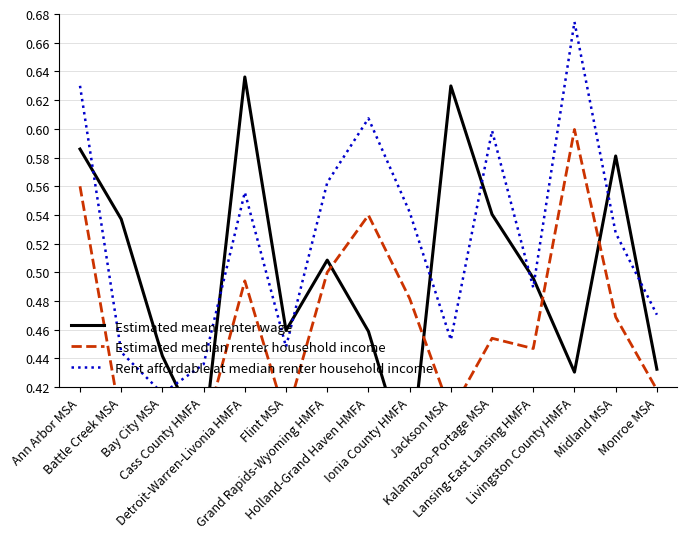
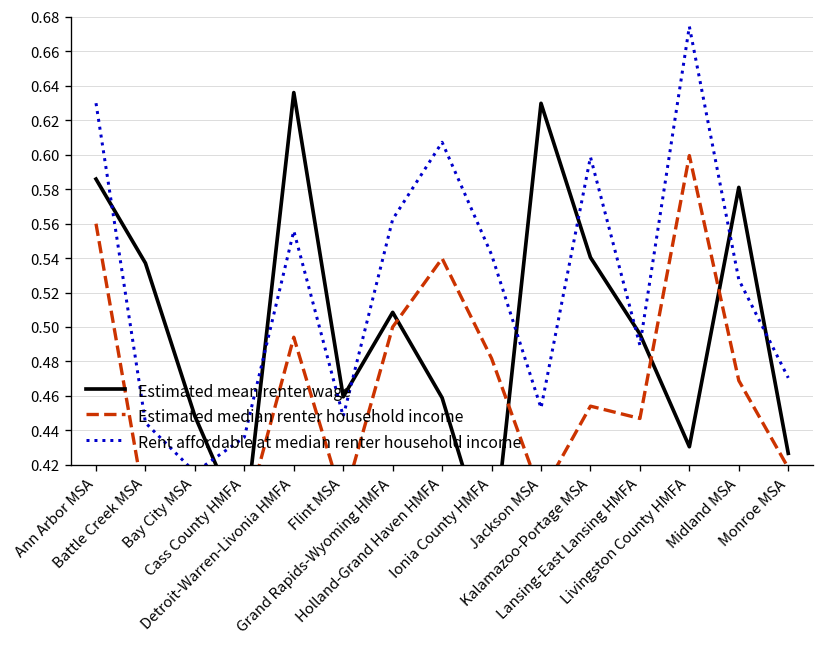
  {
    "Estimated mean renter wage": {
      "Ann Arbor MSA": 0.586,
      "Battle Creek MSA": 0.537,
-     "Bay City MSA": 0.442,
+     "Bay City MSA": 0.448,
      "Detroit-Warren-Livonia HMFA": 0.636,
      "Flint MSA": 0.459,
      "Grand Rapids-Wyoming HMFA": 0.509,
      "Holland-Grand Haven HMFA": 0.459,
      "Jackson MSA": 0.630,
      "Kalamazoo-Portage MSA": 0.540,
      "Lansing-East Lansing HMFA": 0.496,
      "Livingston County HMFA": 0.430,
      "Midland MSA": 0.581,
-     "Monroe MSA": 0.432
+     "Monroe MSA": 0.427
    },
    "Estimated median renter household income": {
      "Ann Arbor MSA": 0.560,
      "Detroit-Warren-Livonia HMFA": 0.494,
      "Grand Rapids-Wyoming HMFA": 0.500,
      "Holland-Grand Haven HMFA": 0.540,
      "Ionia County HMFA": 0.482,
      "Kalamazoo-Portage MSA": 0.454,
      "Lansing-East Lansing HMFA": 0.447,
      "Livingston County HMFA": 0.600,
      "Midland MSA": 0.469
    },
    "Rent affordable at median renter household income": {
      "Ann Arbor MSA": 0.630,
      "Battle Creek MSA": 0.444,
      "Cass County HMFA": 0.436,
      "Detroit-Warren-Livonia HMFA": 0.556,
      "Flint MSA": 0.448,
      "Grand Rapids-Wyoming HMFA": 0.563,
      "Holland-Grand Haven HMFA": 0.607,
      "Ionia County HMFA": 0.542,
      "Jackson MSA": 0.453,
      "Kalamazoo-Portage MSA": 0.599,
      "Lansing-East Lansing HMFA": 0.489,
      "Livingston County HMFA": 0.674,
      "Midland MSA": 0.527,
      "Monroe MSA": 0.470
    }
  }
